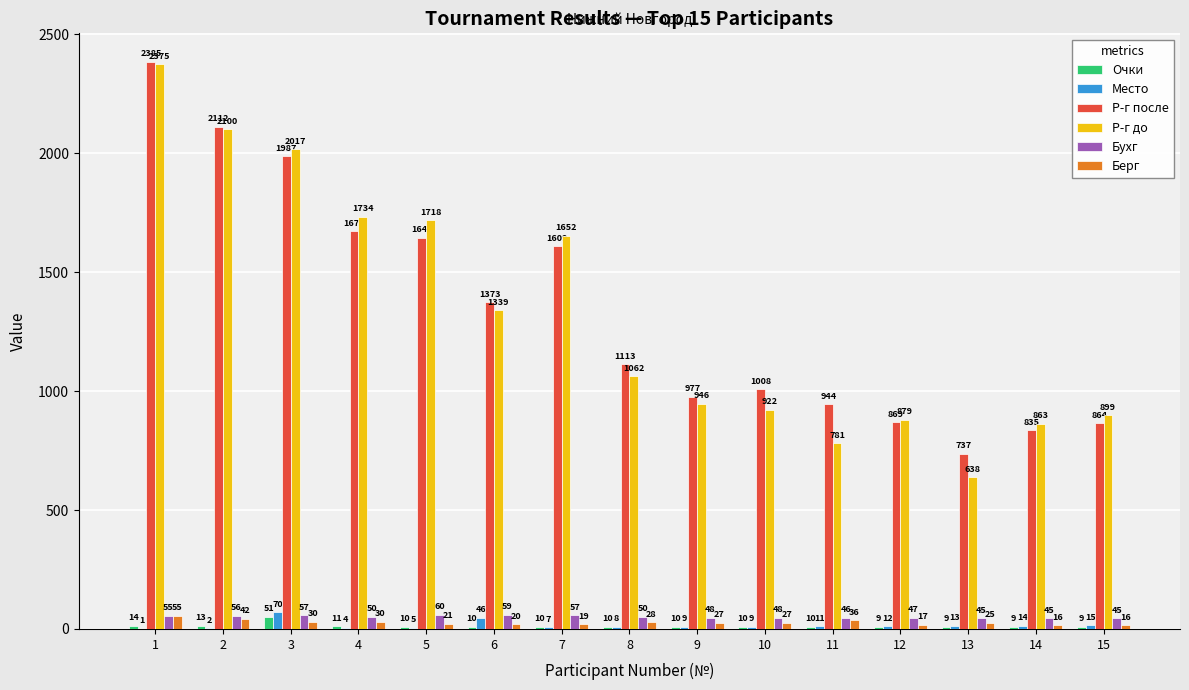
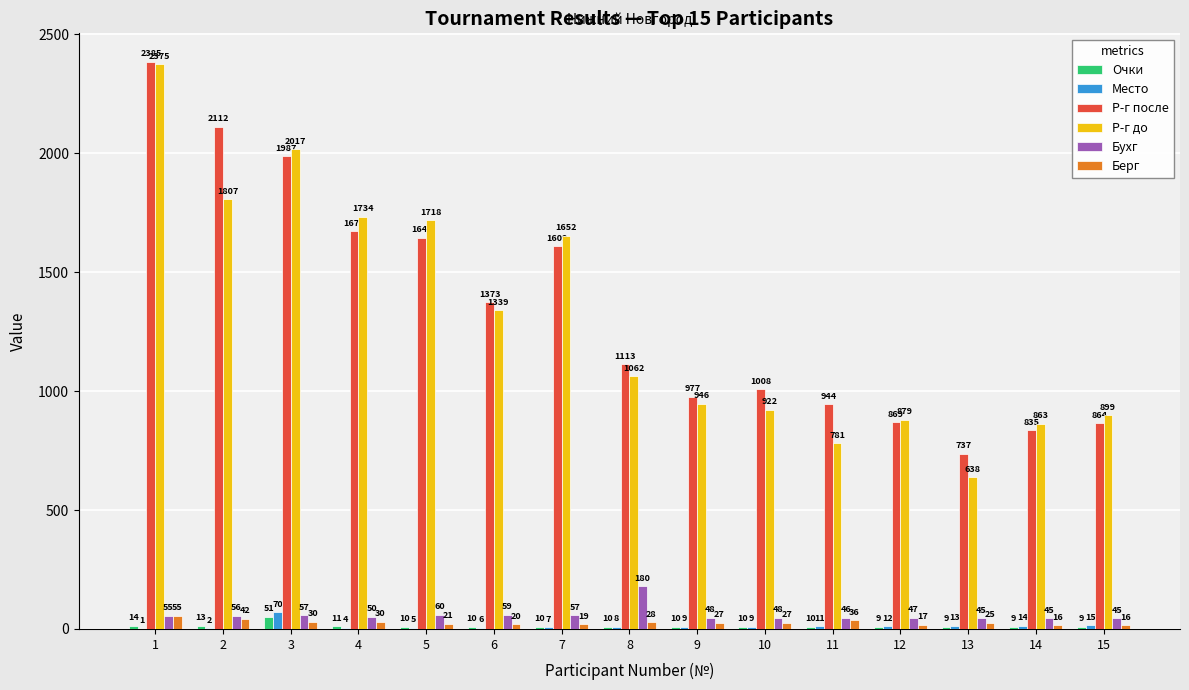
  {
    "Очки": {
      "1": 14,
      "2": 13,
      "3": 51,
      "4": 11,
      "5": 10,
      "6": 10,
      "7": 10,
      "8": 10,
      "9": 10,
      "10": 10,
      "12": 9,
      "13": 9,
      "14": 9,
      "15": 9
    },
    "Место": {
      "1": 1,
      "2": 2,
      "3": 70,
      "4": 4,
      "5": 5,
-     "6": 46,
+     "6": 6,
      "7": 7,
      "8": 8,
      "9": 9,
      "10": 9,
      "12": 12,
      "13": 13,
      "14": 14,
      "15": 15
    },
    "Р-г до": {
-     "2": 2100,
+     "2": 1807,
      "3": 2017,
      "4": 1734,
      "5": 1718,
      "6": 1339,
      "7": 1652,
      "8": 1062,
      "9": 946,
      "10": 922,
      "11": 781,
      "13": 638,
      "14": 863,
      "15": 899
    },
    "Бухг": {
      "2": 56,
      "3": 57,
      "4": 50,
      "5": 60,
      "6": 59,
      "7": 57,
-     "8": 50,
+     "8": 180,
      "9": 48,
      "10": 48,
      "11": 46,
      "12": 47,
      "13": 45,
      "14": 45,
      "15": 45
    }
  }
